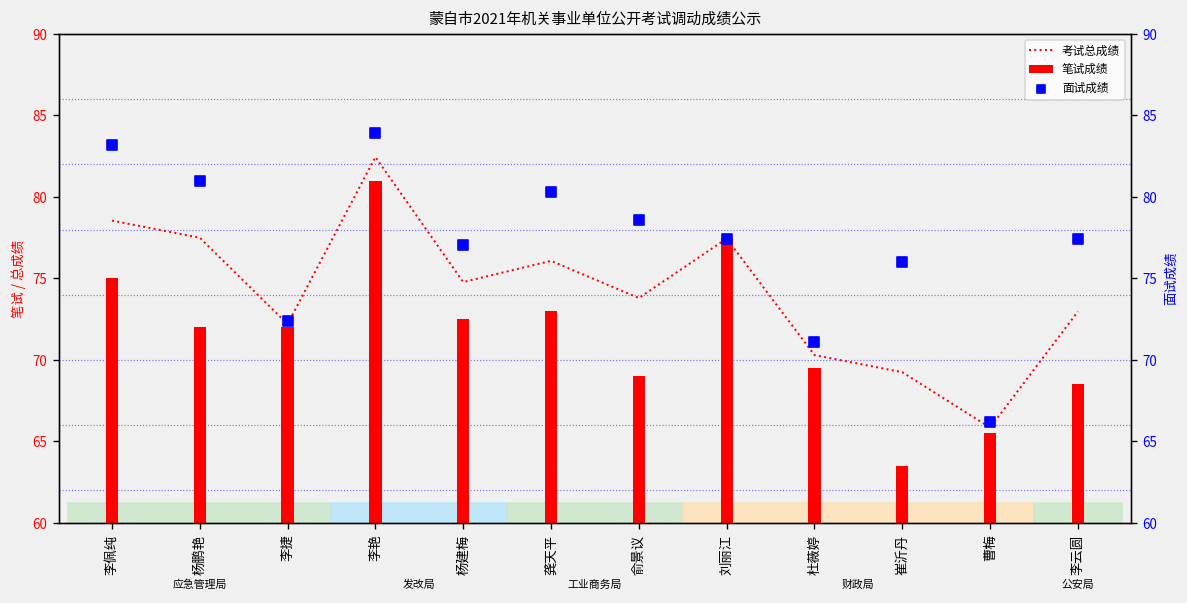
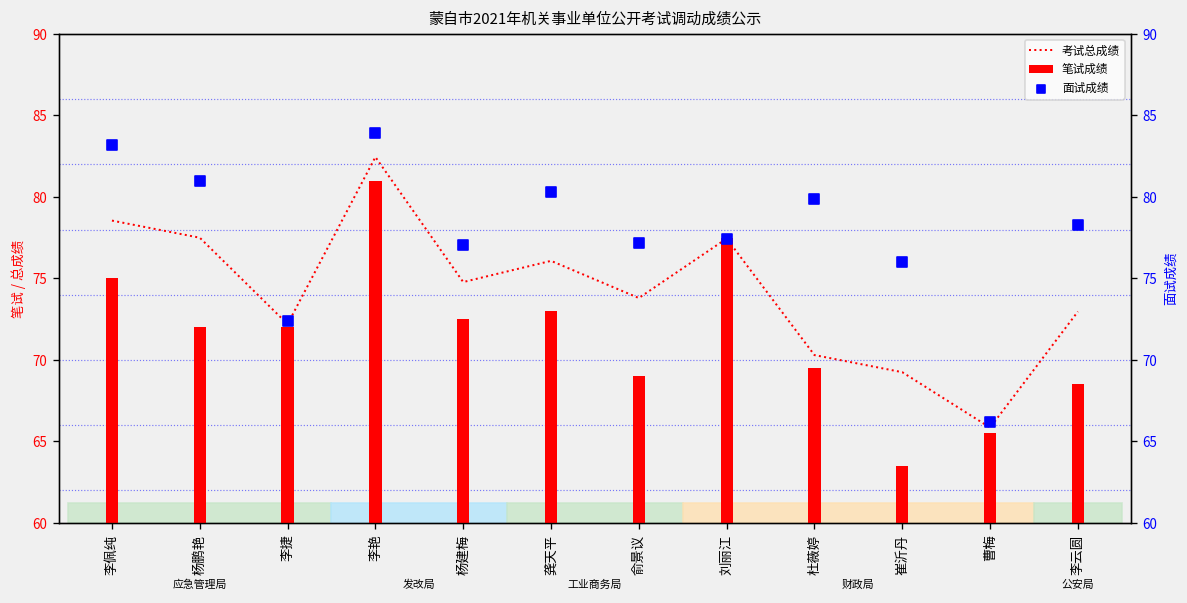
  {
    "面试成绩": {
-     "俞景议": 78.6,
-     "杜薇婷": 71.1,
-     "李云圆": 77.4
+     "俞景议": 77.2,
+     "杜薇婷": 79.9,
+     "李云圆": 78.3
    }
  }
